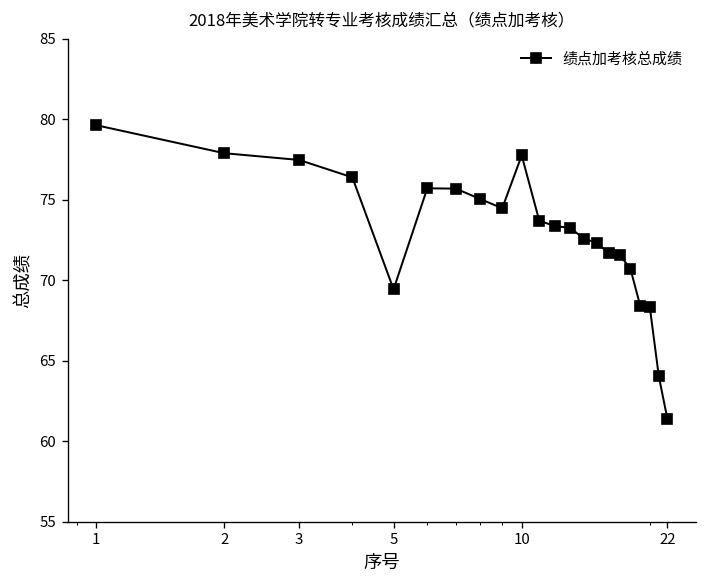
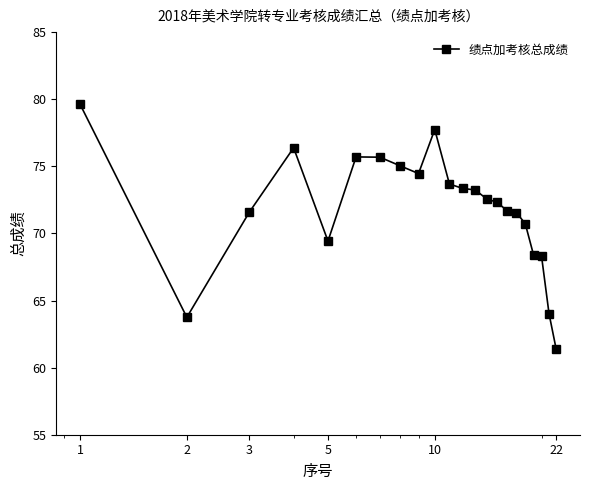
  {
    "1": 79.6,
-   "2": 77.9,
-   "3": 77.5,
+   "2": 63.8,
+   "3": 71.6,
    "5": 69.4,
    "10": 77.7,
    "22": 61.4
  }
